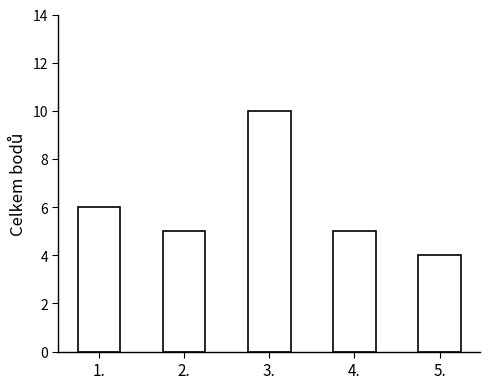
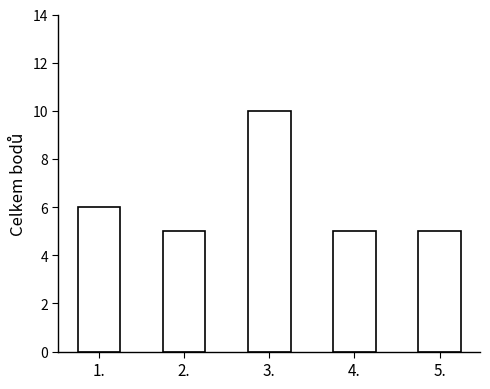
  {
    "1.": 6,
    "2.": 5,
    "3.": 10,
    "4.": 5,
-   "5.": 4
+   "5.": 5
  }
